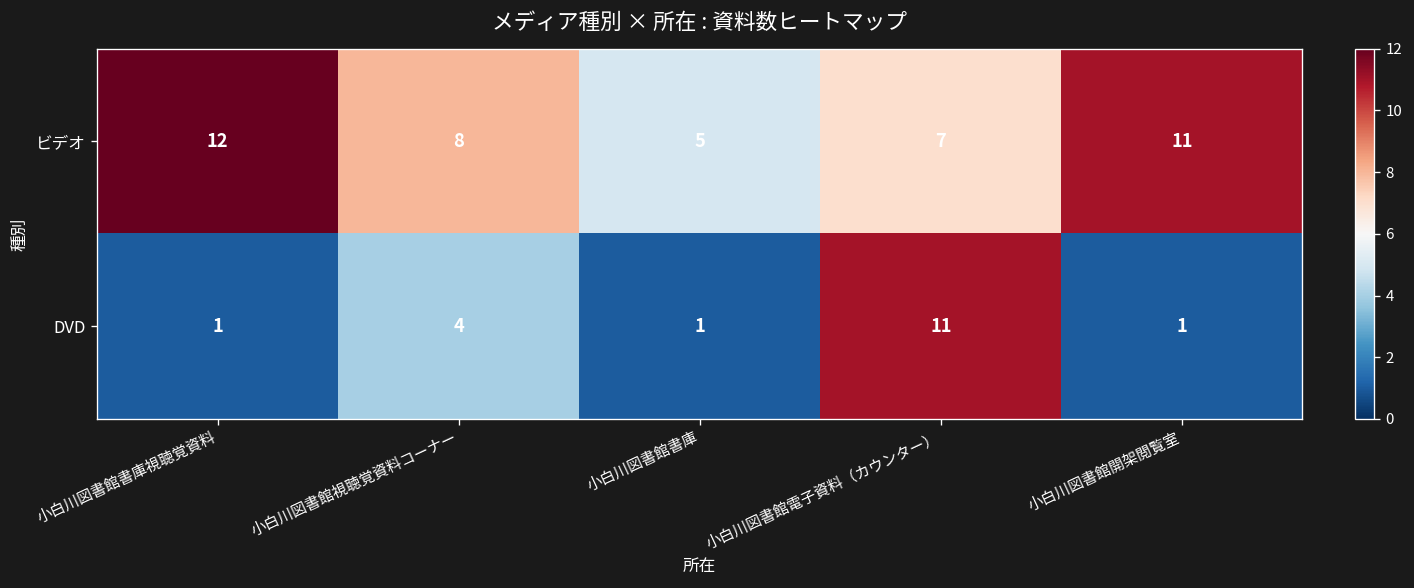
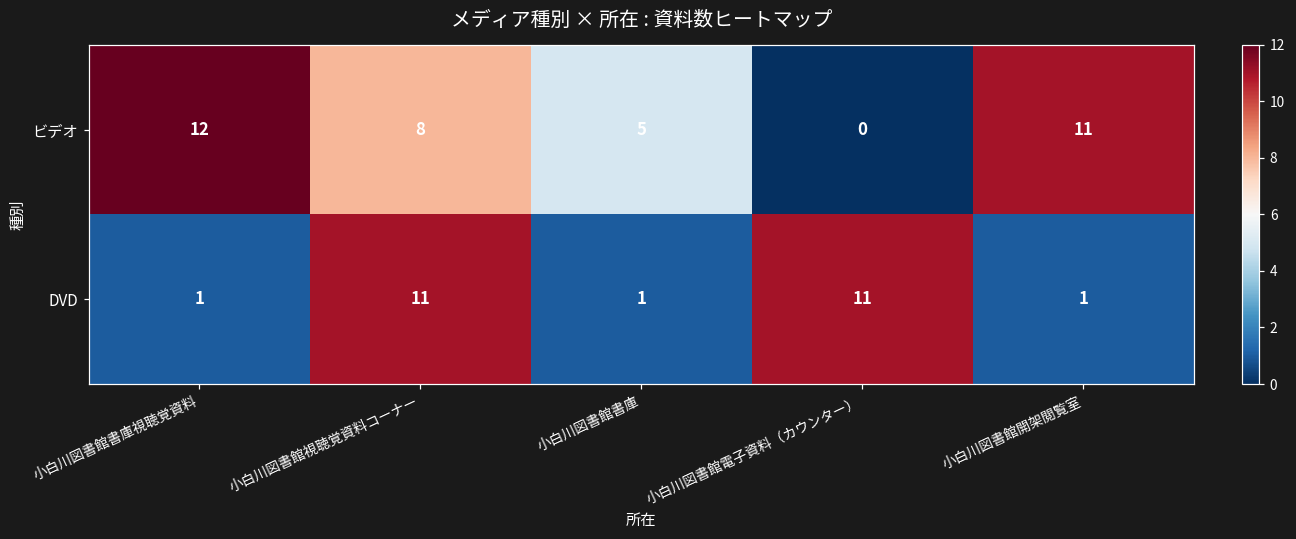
  {
    "ビデオ": {
      "小白川図書館書庫視聴覚資料": 12,
      "小白川図書館視聴覚資料コーナー": 8,
-     "小白川図書館電子資料（カウンター）": 7,
+     "小白川図書館電子資料（カウンター）": 0,
      "小白川図書館開架閲覧室": 11
    },
    "DVD": {
      "小白川図書館書庫視聴覚資料": 1,
-     "小白川図書館視聴覚資料コーナー": 4,
+     "小白川図書館視聴覚資料コーナー": 11,
      "小白川図書館書庫": 1,
      "小白川図書館電子資料（カウンター）": 11,
      "小白川図書館開架閲覧室": 1
    }
  }
